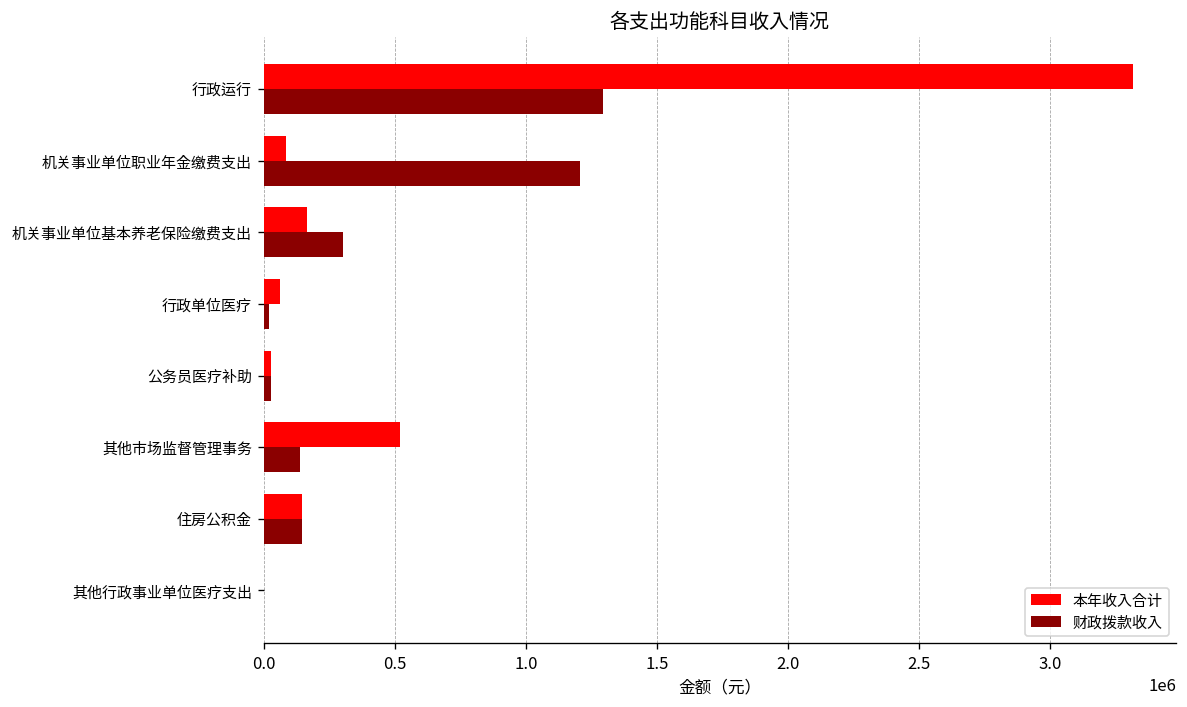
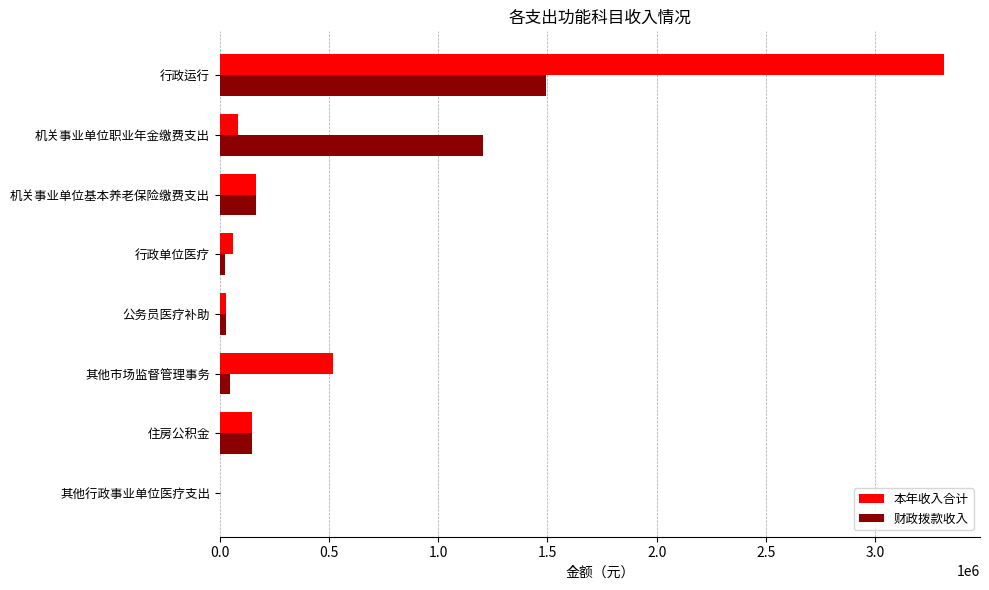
  {
    "本年收入合计": {
      "行政运行": 3310000,
      "机关事业单位职业年金缴费支出": 80000,
      "机关事业单位基本养老保险缴费支出": 170000,
      "行政单位医疗": 60000,
      "公务员医疗补助": 30000,
      "其他市场监督管理事务": 520000,
      "住房公积金": 150000
    },
    "财政拨款收入": {
-     "行政运行": 1290000,
+     "行政运行": 1490000,
      "机关事业单位职业年金缴费支出": 1210000,
-     "机关事业单位基本养老保险缴费支出": 300000,
+     "机关事业单位基本养老保险缴费支出": 170000,
      "行政单位医疗": 20000,
      "公务员医疗补助": 30000,
-     "其他市场监督管理事务": 140000,
+     "其他市场监督管理事务": 50000,
      "住房公积金": 150000
    }
  }
